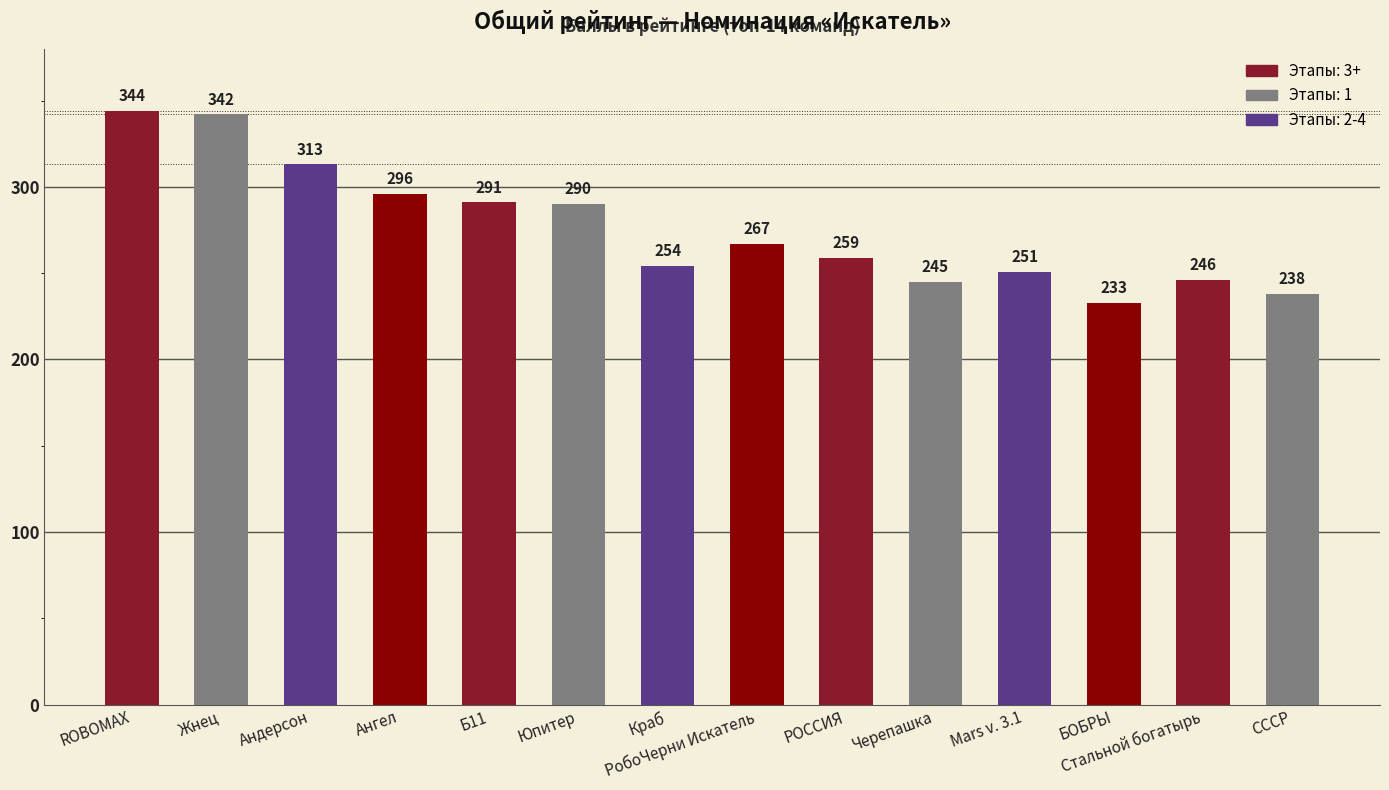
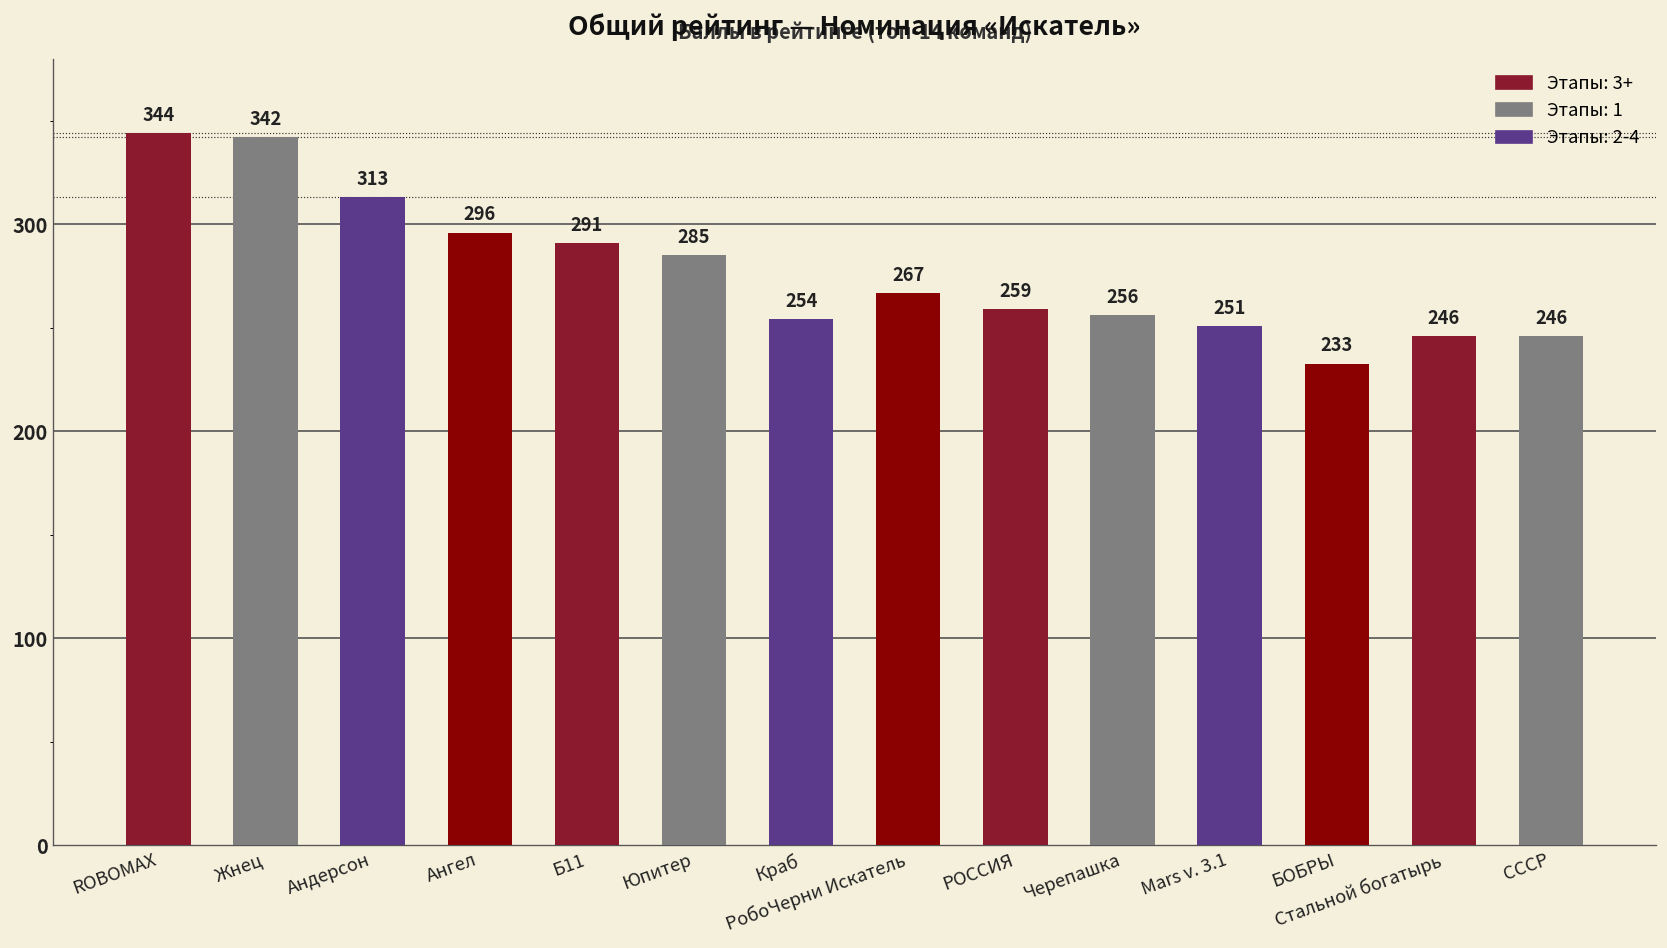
  {
    "ROBOMAX": 344,
    "Жнец": 342,
    "Андерсон": 313,
    "Ангел": 296,
    "Б11": 291,
-   "Юпитер": 290,
+   "Юпитер": 285,
    "Краб": 254,
    "РобоЧерни Искатель": 267,
    "РОССИЯ": 259,
-   "Черепашка": 245,
+   "Черепашка": 256,
    "Mars v. 3.1": 251,
    "БОБРЫ": 233,
    "Стальной богатырь": 246,
-   "СССР": 238
+   "СССР": 246
  }
